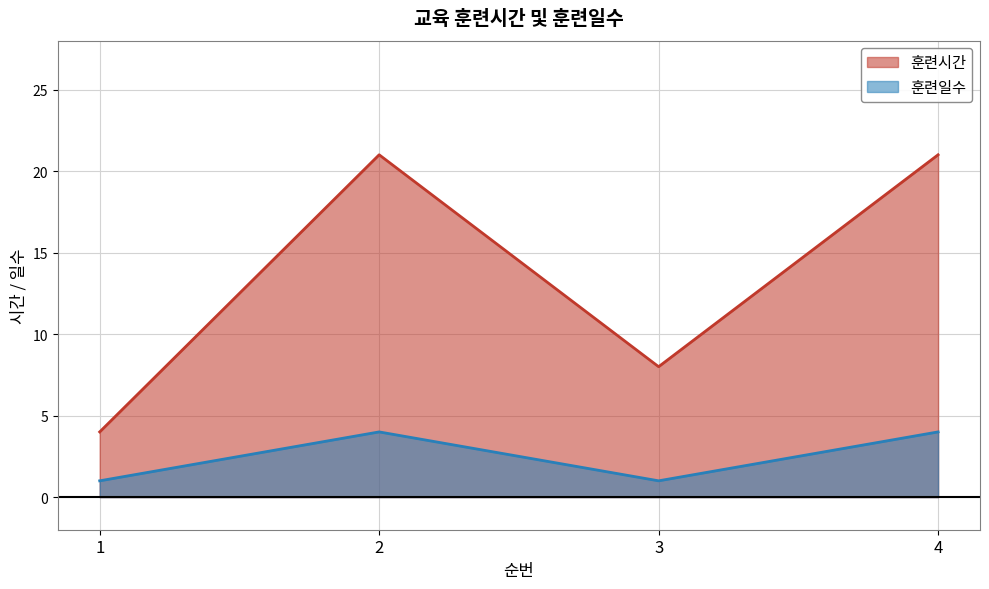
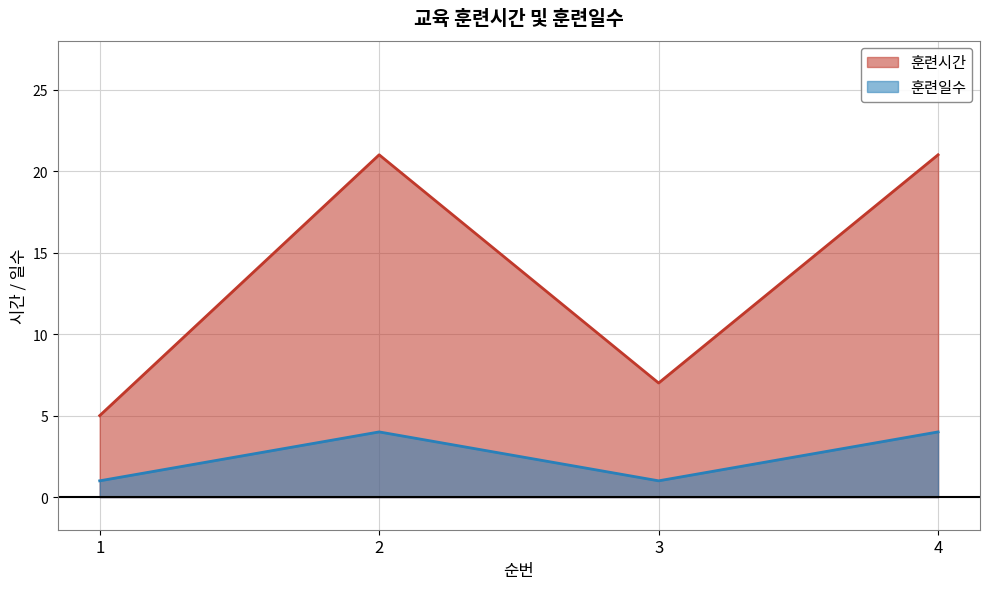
  {
    "훈련시간": {
-     "1": 4,
+     "1": 5,
      "2": 21,
-     "3": 8,
+     "3": 7,
      "4": 21
    },
    "훈련일수": {
      "1": 1,
      "2": 4,
      "3": 1,
      "4": 4
    }
  }
